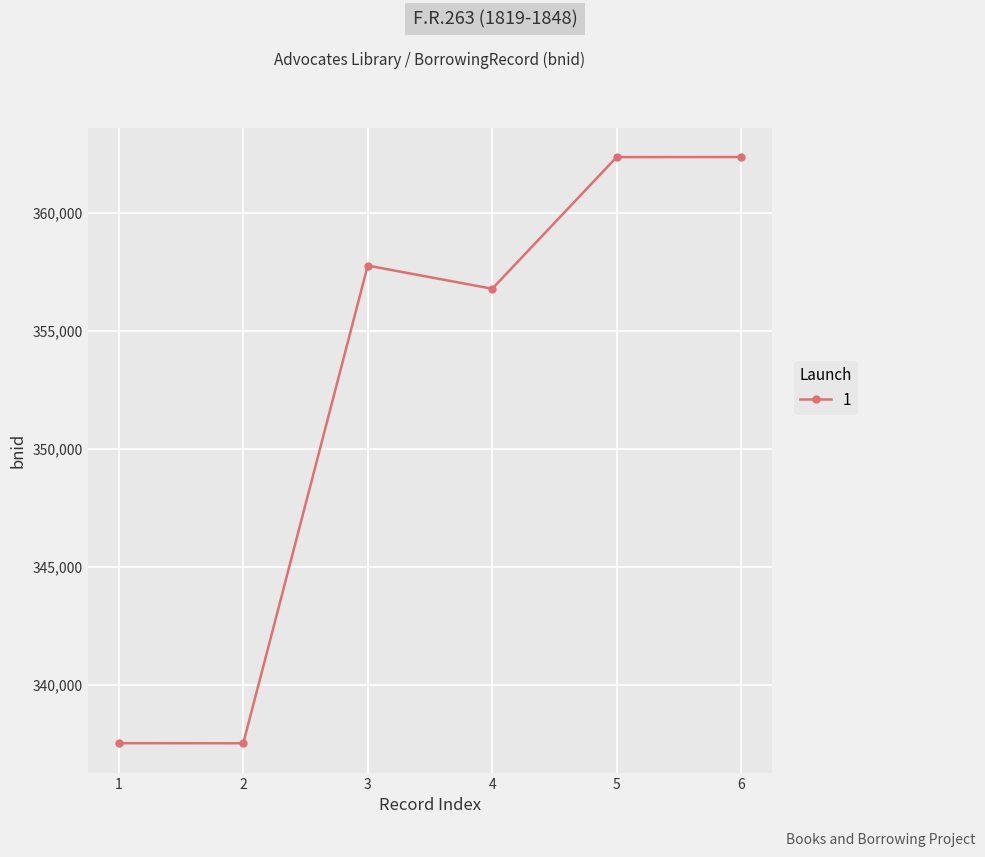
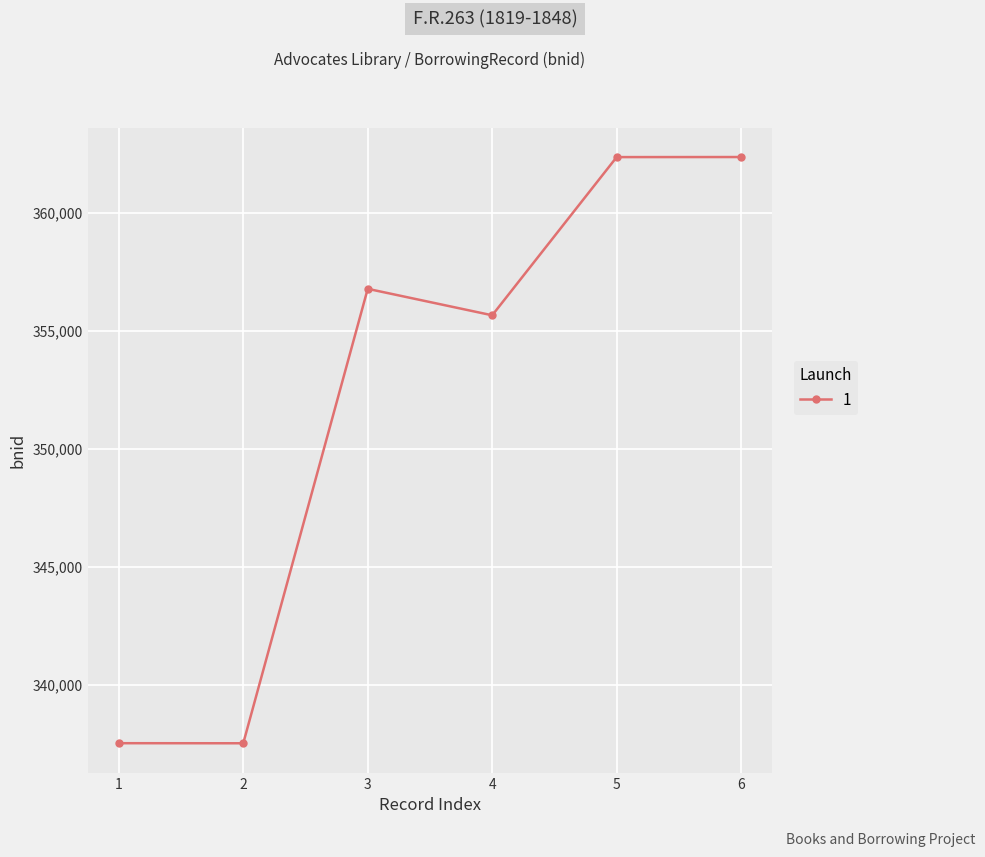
  {
    "1": "337,500",
    "2": "337,500",
-   "3": "357,800",
-   "4": "356,800",
+   "3": "356,800",
+   "4": "355,700",
    "5": "362,300",
    "6": "362,300"
  }
